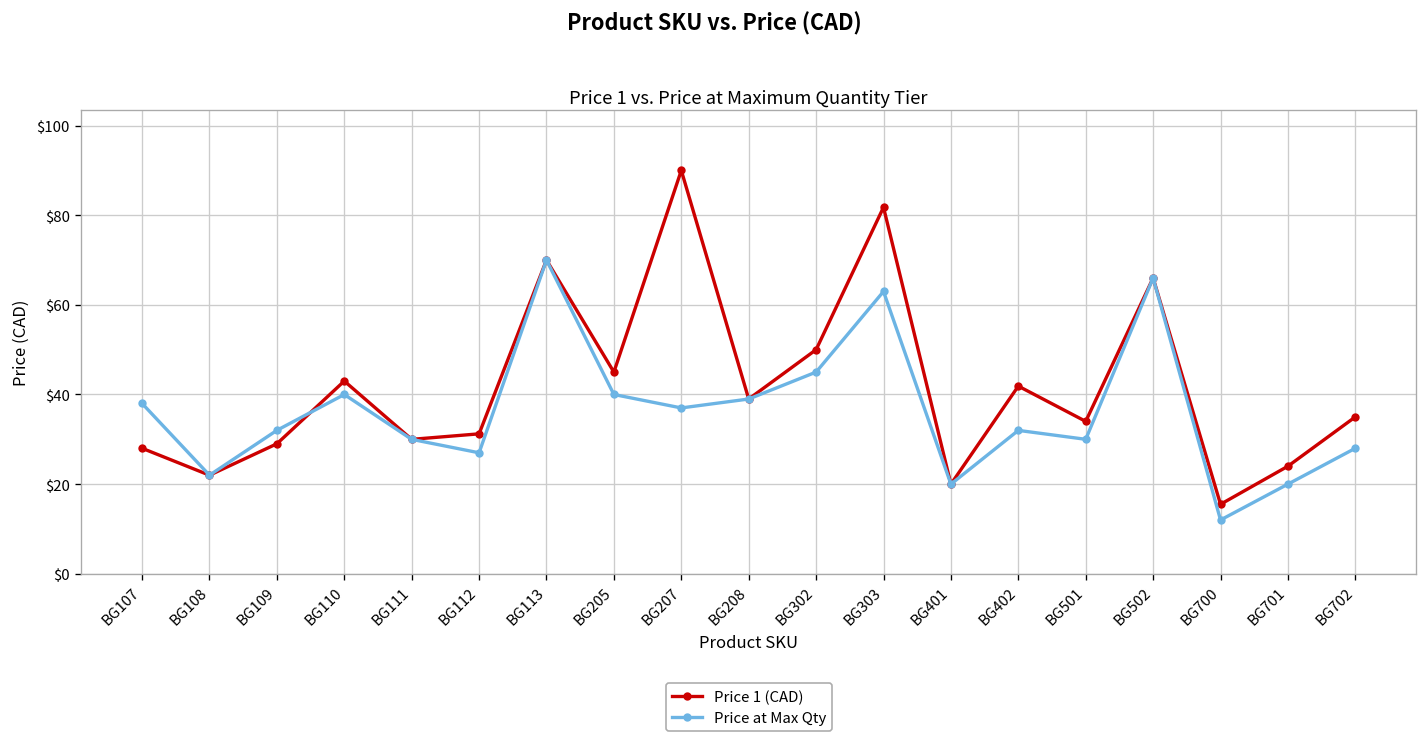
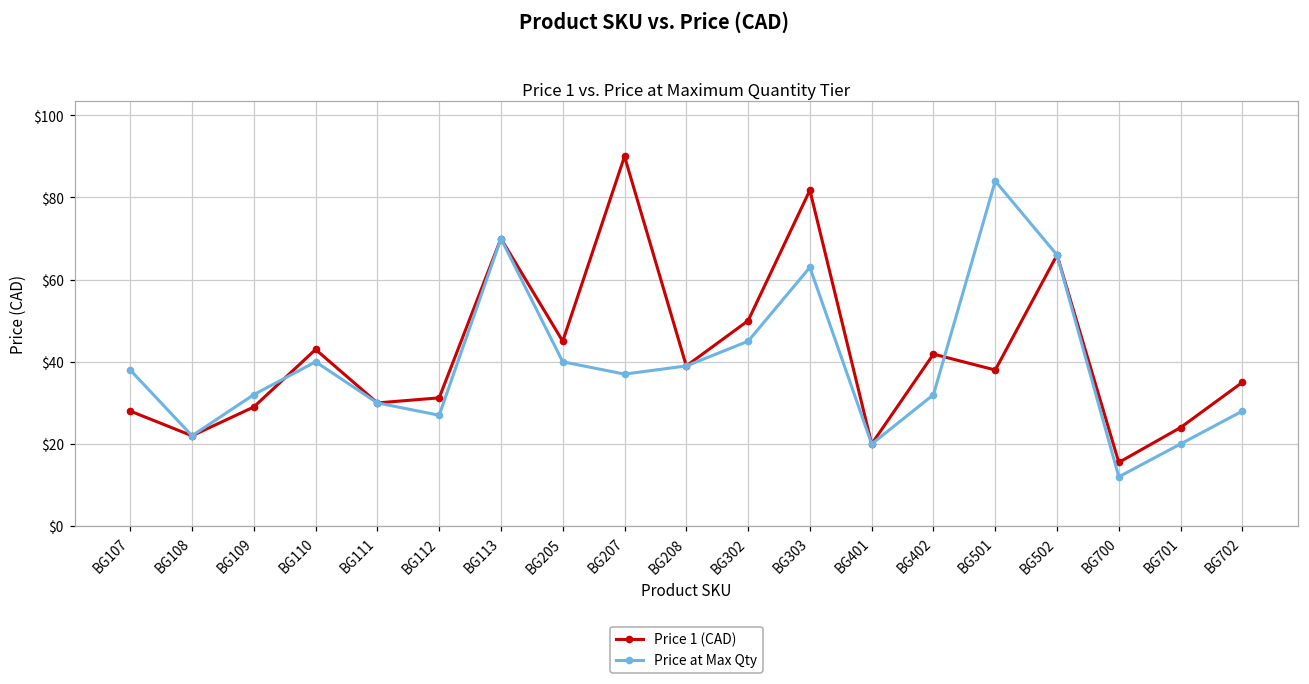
  {
    "Price 1 (CAD)": {
      "BG107": "$28",
      "BG109": "$29",
      "BG110": "$43",
      "BG112": "$31",
      "BG205": "$45",
      "BG207": "$90",
      "BG302": "$50",
      "BG303": "$82",
      "BG402": "$42",
-     "BG501": "$34",
+     "BG501": "$38",
      "BG700": "$16",
      "BG701": "$24",
      "BG702": "$35"
    },
    "Price at Max Qty": {
      "BG107": "$38",
      "BG109": "$32",
      "BG110": "$40",
      "BG112": "$27",
      "BG205": "$40",
      "BG207": "$37",
      "BG302": "$45",
      "BG303": "$63",
      "BG402": "$32",
-     "BG501": "$30",
+     "BG501": "$84",
      "BG700": "$12",
      "BG701": "$20",
      "BG702": "$28"
    }
  }
